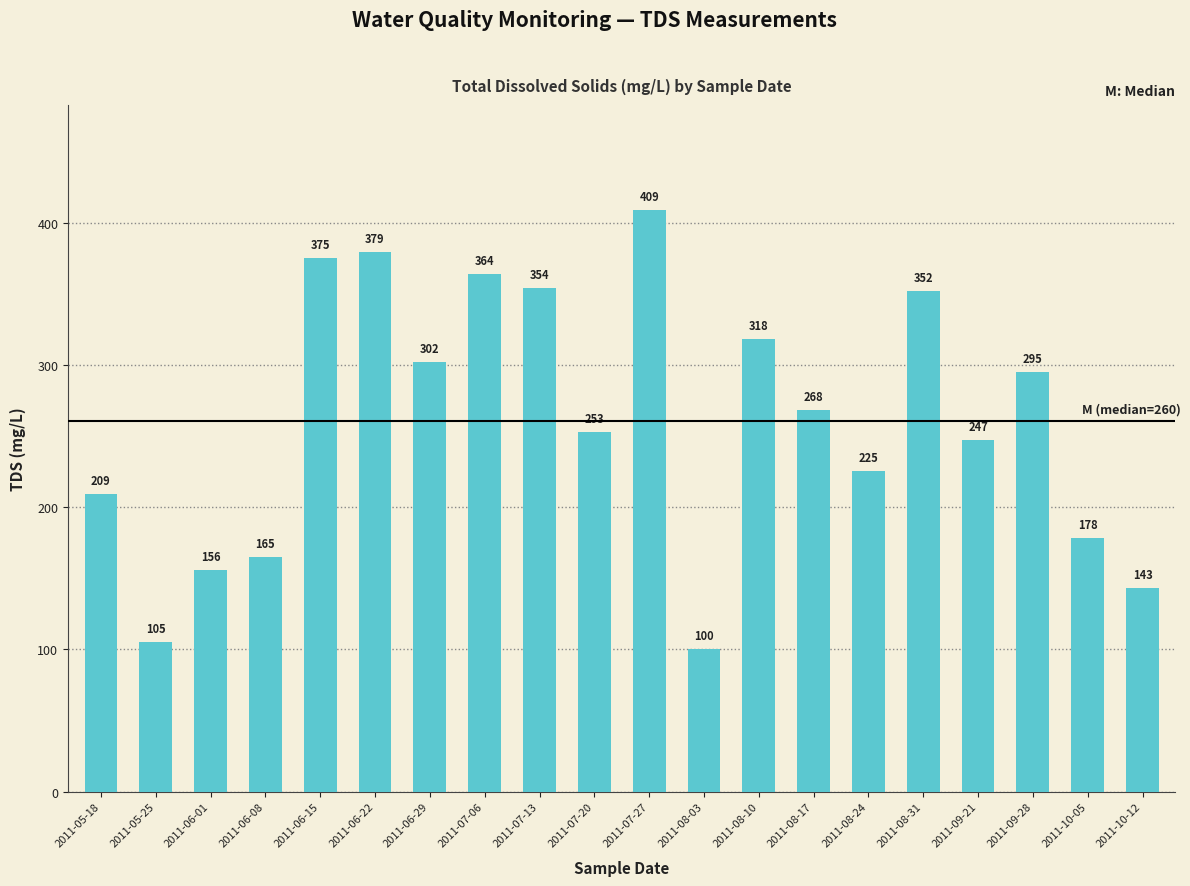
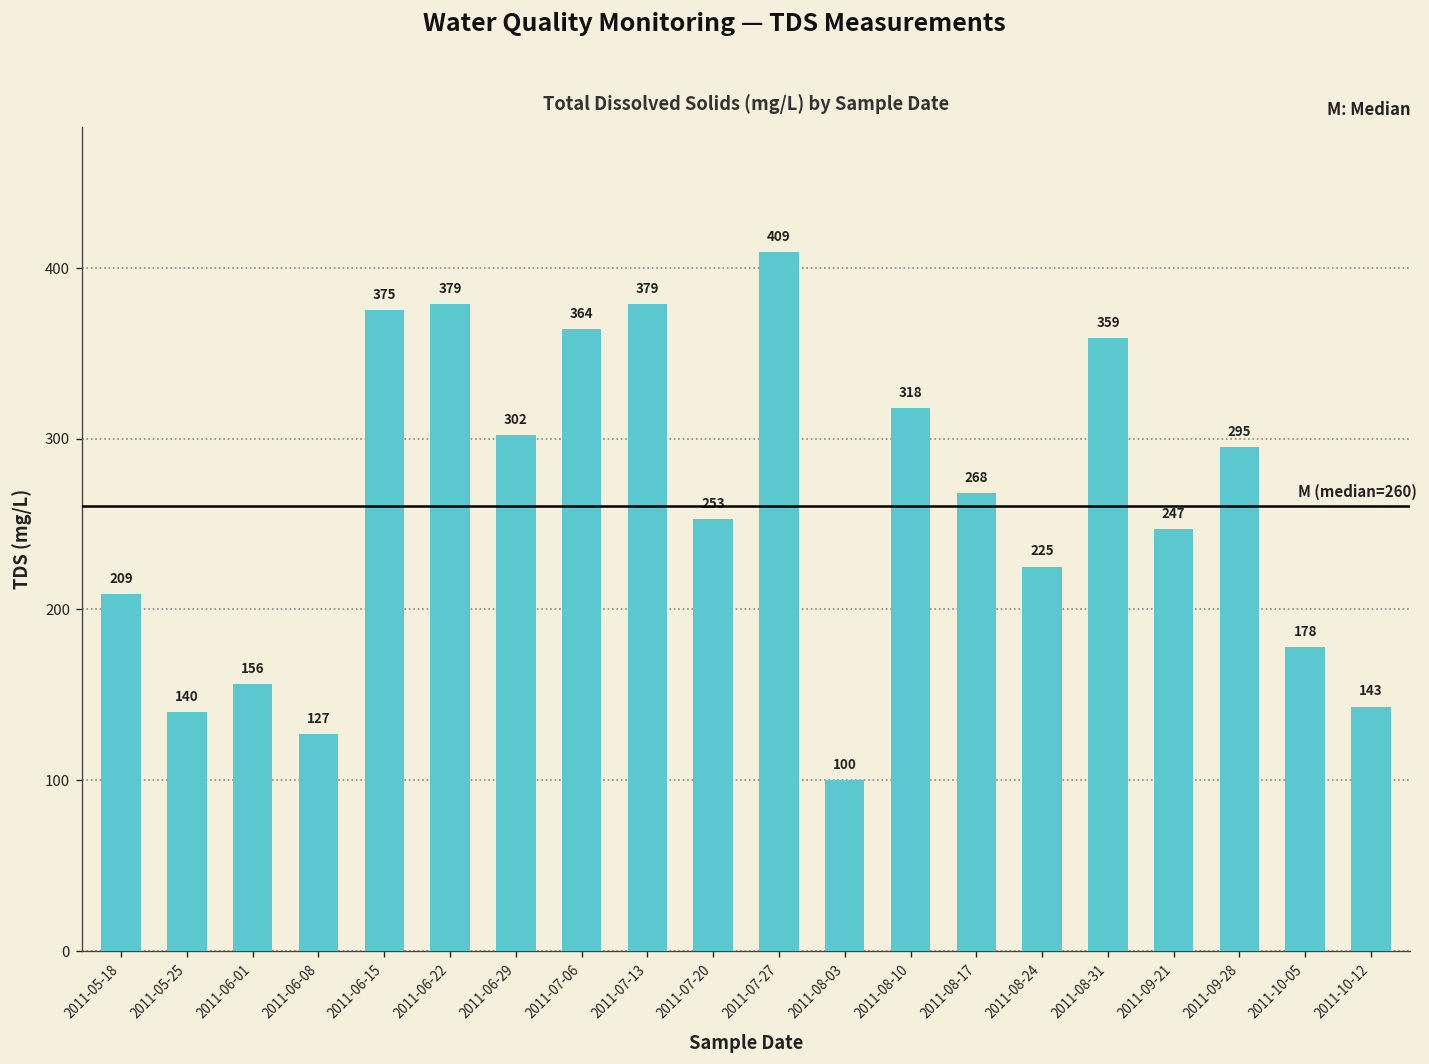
  {
    "2011-05-18": 209,
-   "2011-05-25": 105,
+   "2011-05-25": 140,
    "2011-06-01": 156,
-   "2011-06-08": 165,
+   "2011-06-08": 127,
    "2011-06-15": 375,
    "2011-06-22": 379,
    "2011-06-29": 302,
    "2011-07-06": 364,
-   "2011-07-13": 354,
+   "2011-07-13": 379,
    "2011-07-20": 253,
    "2011-07-27": 409,
    "2011-08-03": 100,
    "2011-08-10": 318,
    "2011-08-17": 268,
    "2011-08-24": 225,
-   "2011-08-31": 352,
+   "2011-08-31": 359,
    "2011-09-21": 247,
    "2011-09-28": 295,
    "2011-10-05": 178,
    "2011-10-12": 143
  }
